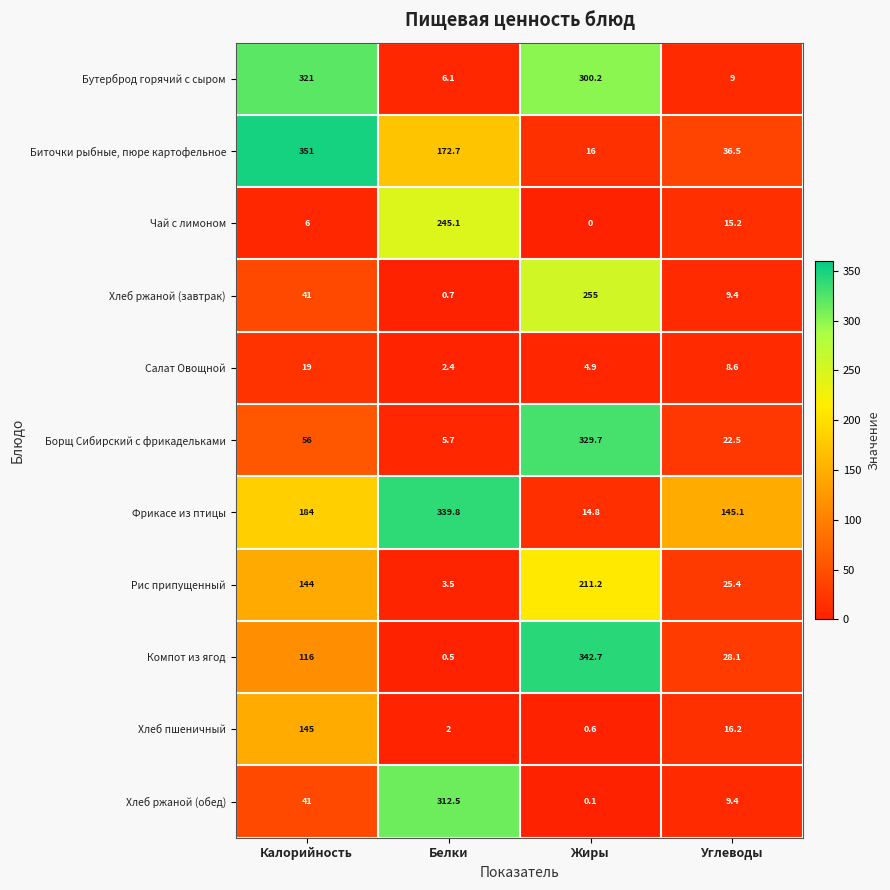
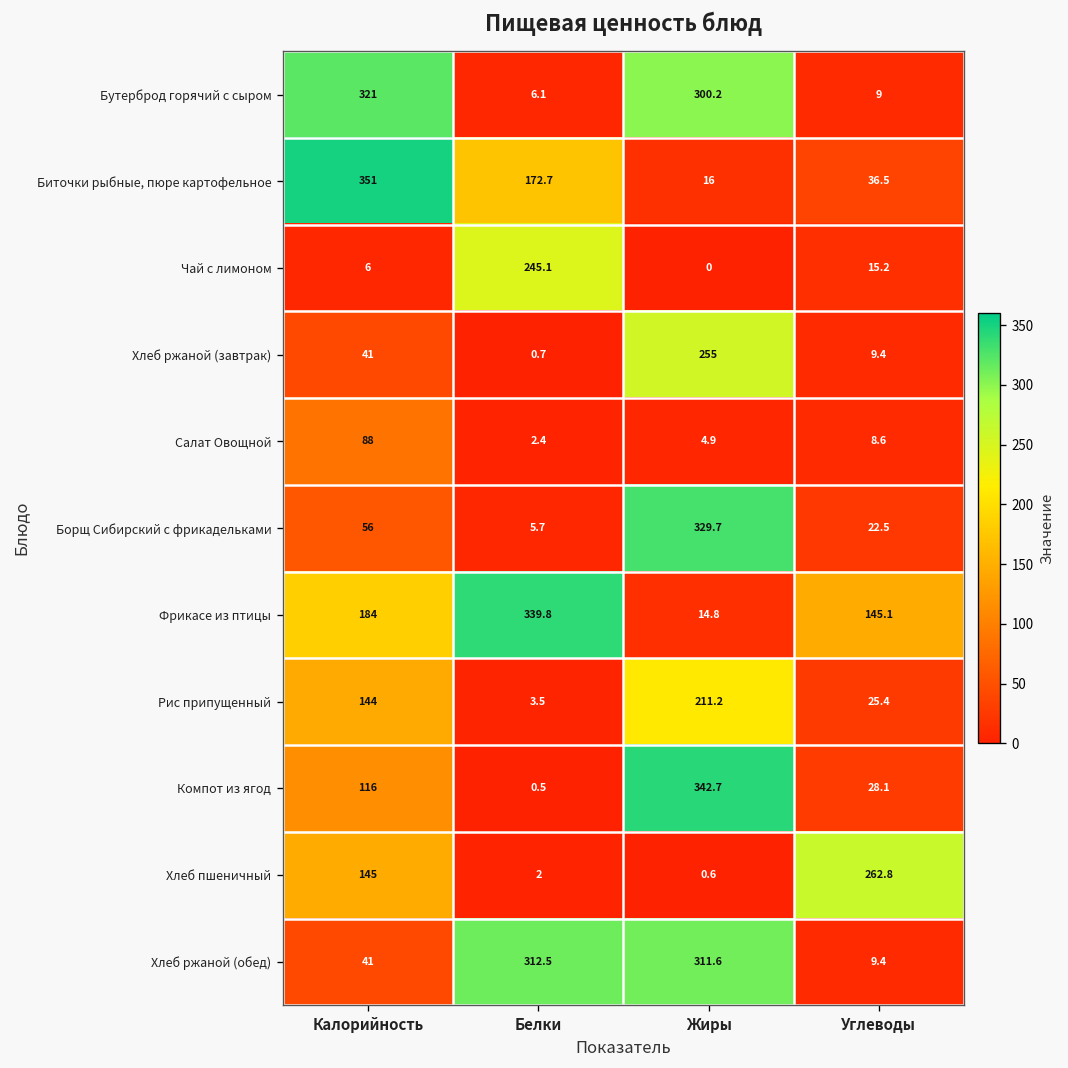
  {
    "Бутерброд горячий с сыром": {
      "Калорийность": 321,
      "Белки": 6.1,
      "Жиры": 300.2,
      "Углеводы": 9
    },
    "Биточки рыбные, пюре картофельное": {
      "Калорийность": 351,
      "Белки": 172.7,
      "Жиры": 16,
      "Углеводы": 36.5
    },
    "Чай с лимоном": {
      "Калорийность": 6,
      "Белки": 245.1,
      "Жиры": 0,
      "Углеводы": 15.2
    },
    "Хлеб ржаной (завтрак)": {
      "Калорийность": 41,
      "Белки": 0.7,
      "Жиры": 255,
      "Углеводы": 9.4
    },
    "Салат Овощной": {
-     "Калорийность": 19,
+     "Калорийность": 88,
      "Белки": 2.4,
      "Жиры": 4.9,
      "Углеводы": 8.6
    },
    "Борщ Сибирский с фрикадельками": {
      "Калорийность": 56,
      "Белки": 5.7,
      "Жиры": 329.7,
      "Углеводы": 22.5
    },
    "Фрикасе из птицы": {
      "Калорийность": 184,
      "Белки": 339.8,
      "Жиры": 14.8,
      "Углеводы": 145.1
    },
    "Рис припущенный": {
      "Калорийность": 144,
      "Белки": 3.5,
      "Жиры": 211.2,
      "Углеводы": 25.4
    },
    "Компот из ягод": {
      "Калорийность": 116,
      "Белки": 0.5,
      "Жиры": 342.7,
      "Углеводы": 28.1
    },
    "Хлеб пшеничный": {
      "Калорийность": 145,
      "Белки": 2,
      "Жиры": 0.6,
-     "Углеводы": 16.2
+     "Углеводы": 262.8
    },
    "Хлеб ржаной (обед)": {
      "Калорийность": 41,
      "Белки": 312.5,
-     "Жиры": 0.1,
+     "Жиры": 311.6,
      "Углеводы": 9.4
    }
  }
